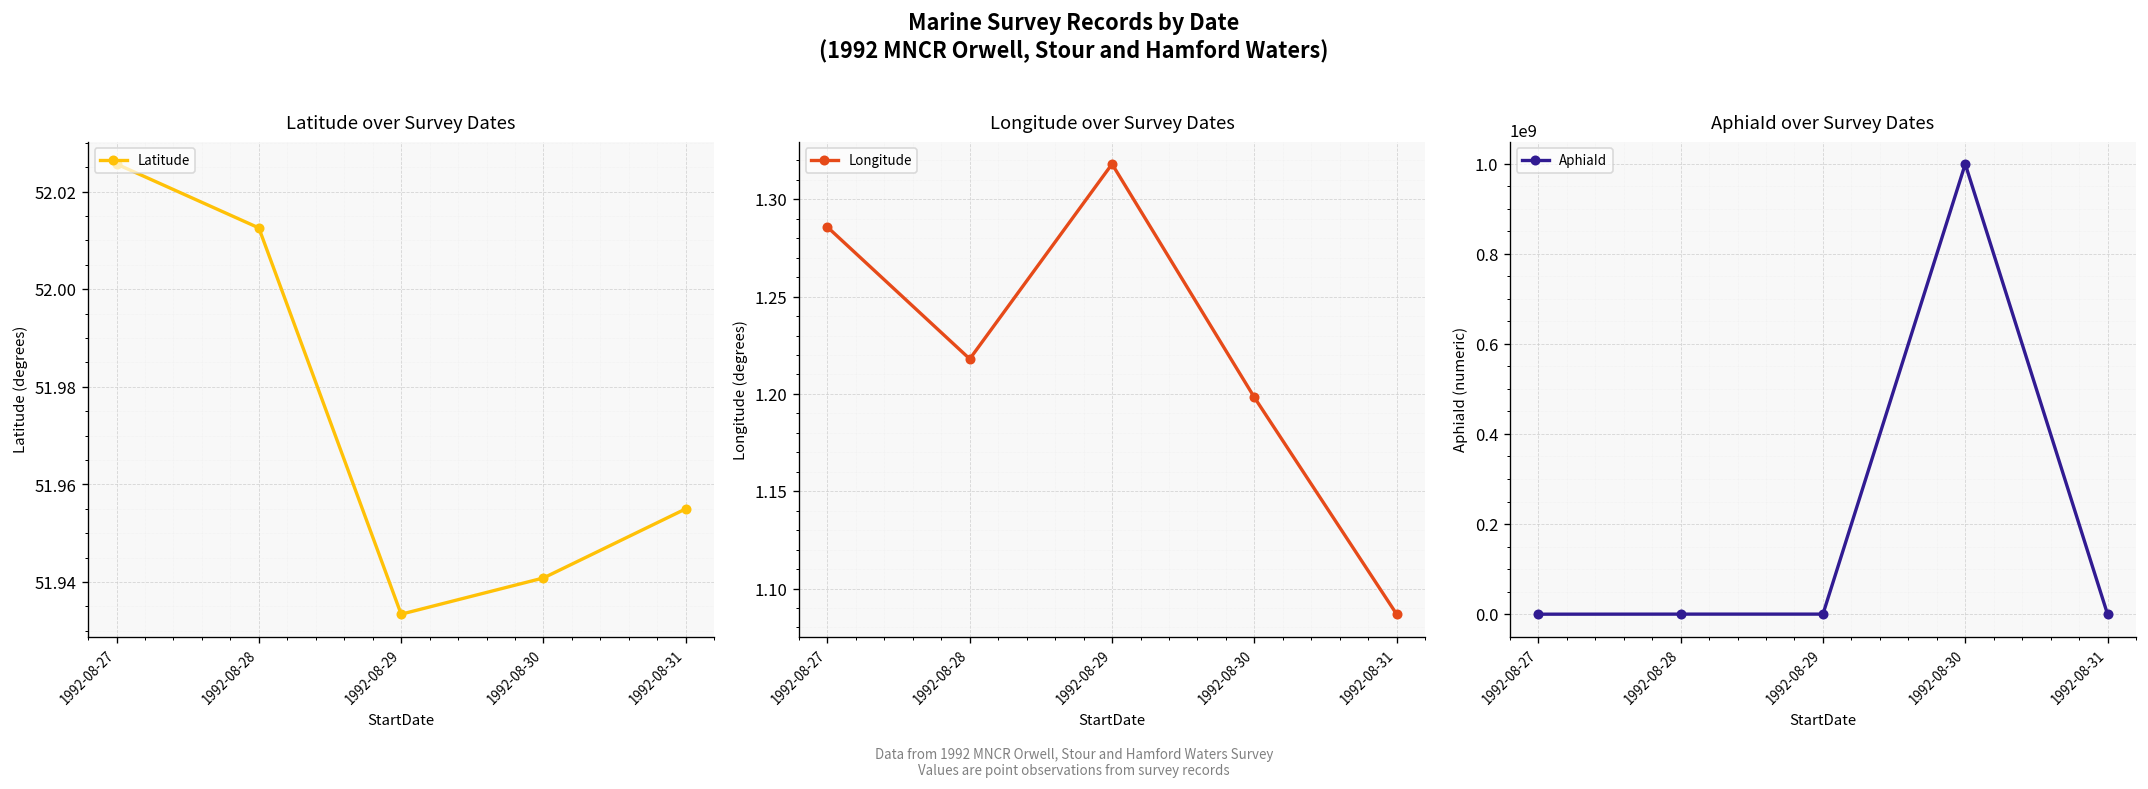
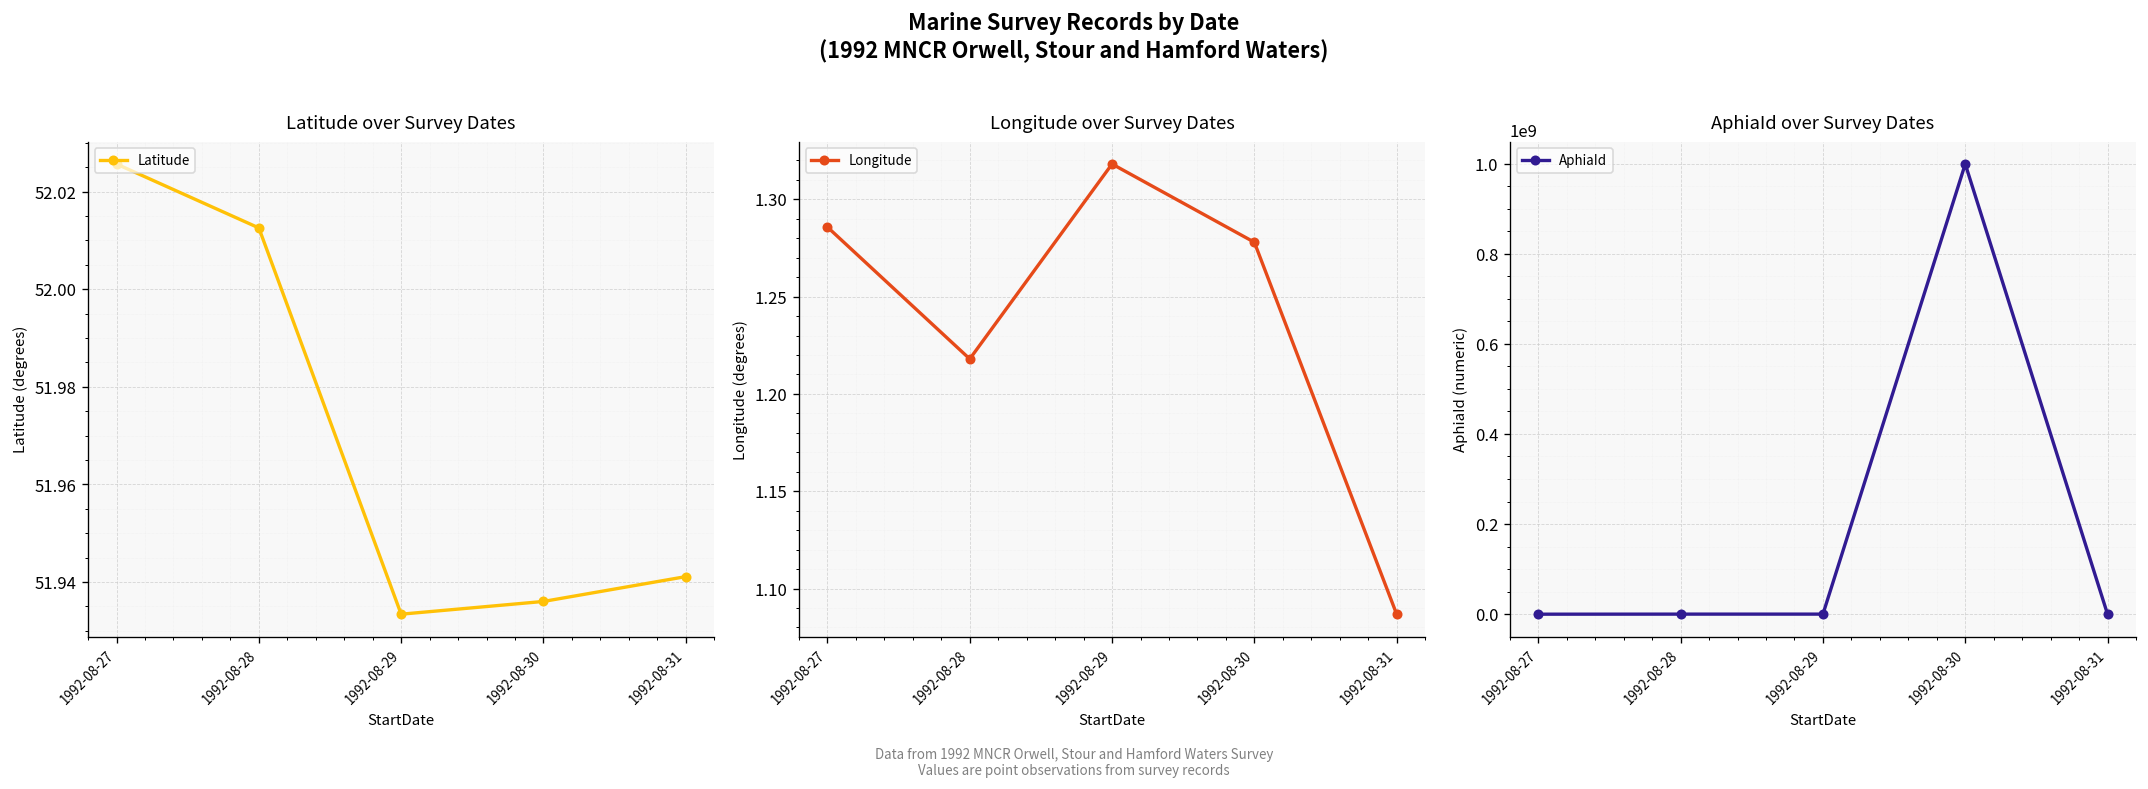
  {
    "Latitude over Survey Dates": {
      "1992-08-28": 52.013,
      "1992-08-29": 51.933,
-     "1992-08-30": 51.941,
-     "1992-08-31": 51.955
+     "1992-08-30": 51.936,
+     "1992-08-31": 51.941
    },
    "Longitude over Survey Dates": {
      "1992-08-27": 1.286,
      "1992-08-28": 1.218,
      "1992-08-29": 1.318,
-     "1992-08-30": 1.198,
+     "1992-08-30": 1.278,
      "1992-08-31": 1.087
    },
    "AphiaId over Survey Dates": {
      "1992-08-27": 0,
      "1992-08-28": 0,
      "1992-08-29": 0,
      "1992-08-30": 1000000000,
      "1992-08-31": 0
    }
  }
